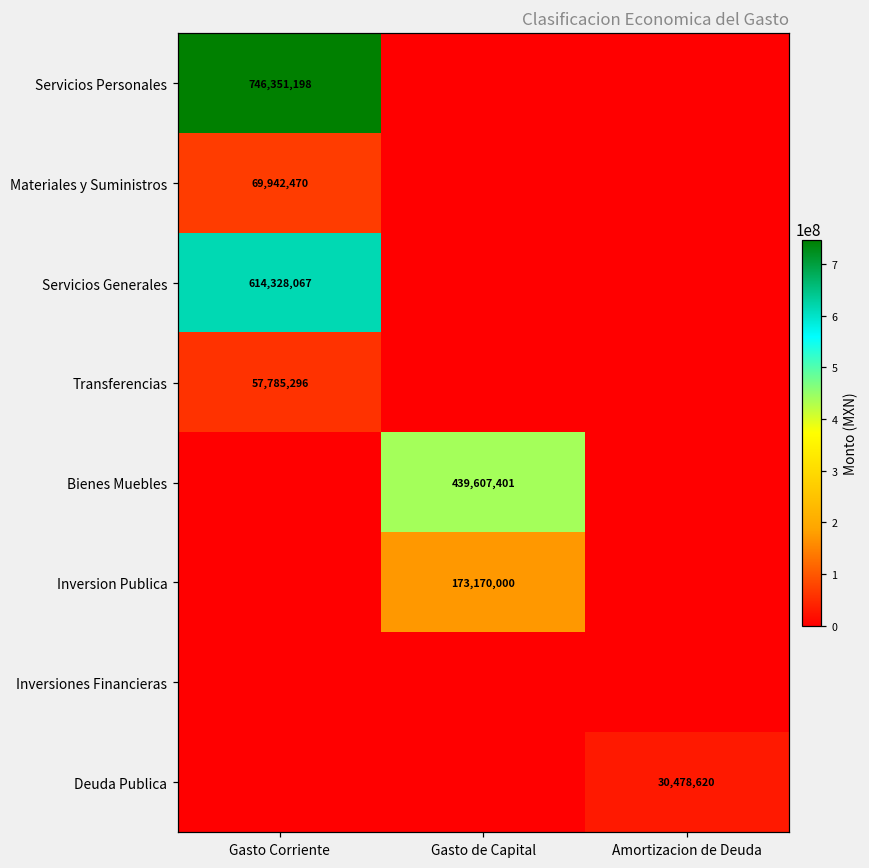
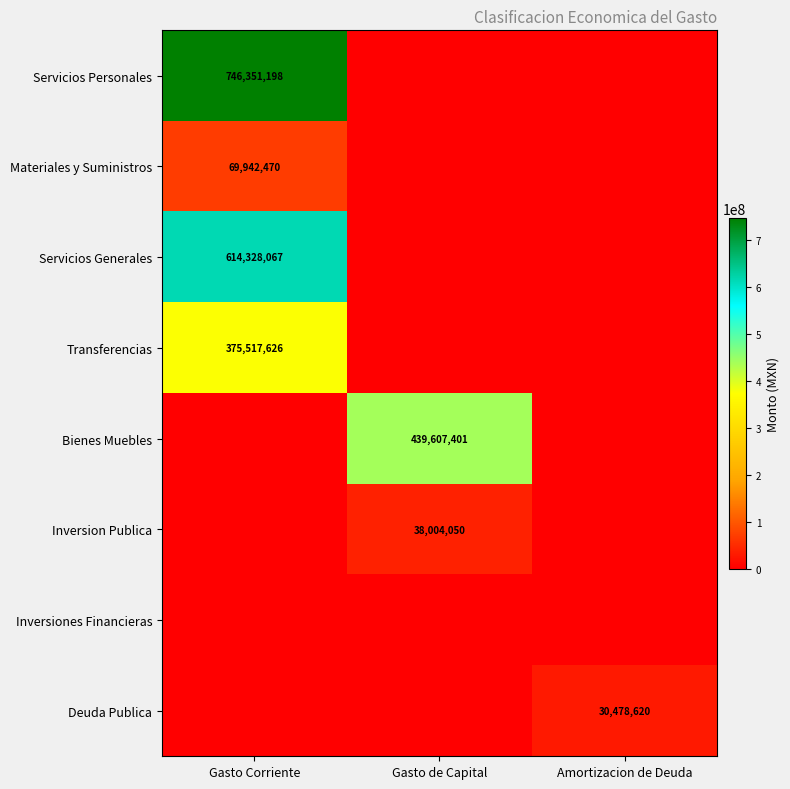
  {
    "Servicios Personales": {
      "Gasto Corriente": "746,351,198"
    },
    "Materiales y Suministros": {
      "Gasto Corriente": "69,942,470"
    },
    "Servicios Generales": {
      "Gasto Corriente": "614,328,067"
    },
    "Transferencias": {
-     "Gasto Corriente": "57,785,296"
+     "Gasto Corriente": "375,517,626"
    },
    "Bienes Muebles": {
      "Gasto de Capital": "439,607,401"
    },
    "Inversion Publica": {
-     "Gasto de Capital": "173,170,000"
+     "Gasto de Capital": "38,004,050"
    },
    "Deuda Publica": {
      "Amortizacion de Deuda": "30,478,620"
    }
  }
